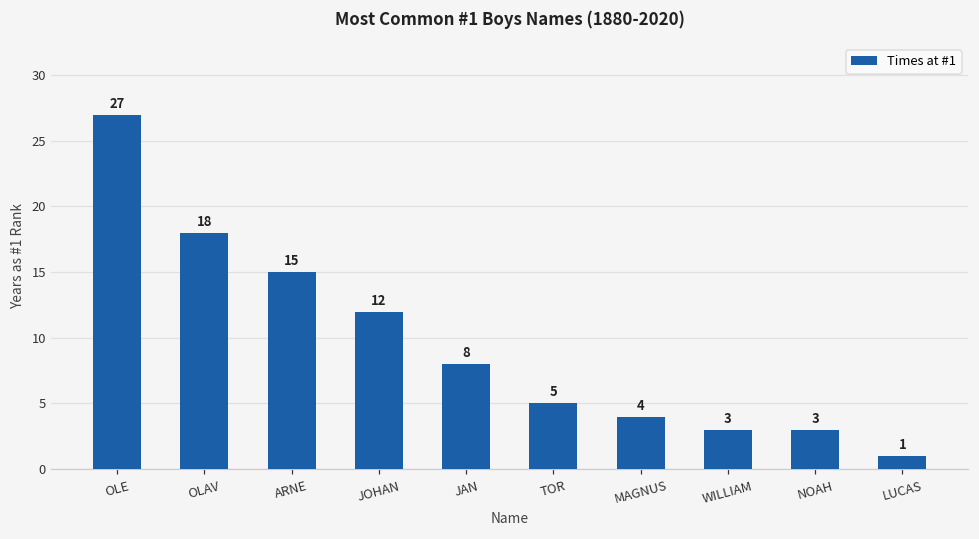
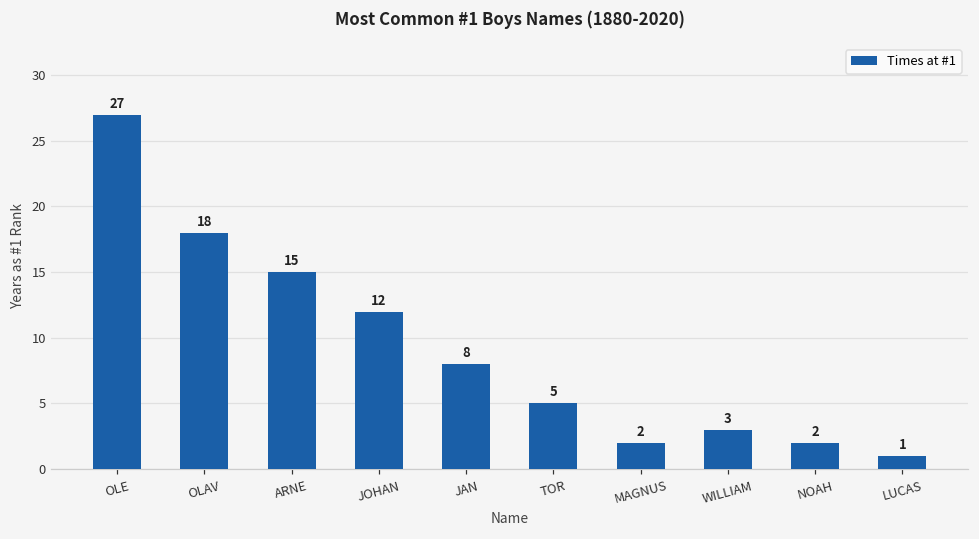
  {
    "OLE": 27,
    "OLAV": 18,
    "ARNE": 15,
    "JOHAN": 12,
    "JAN": 8,
    "TOR": 5,
-   "MAGNUS": 4,
+   "MAGNUS": 2,
    "WILLIAM": 3,
-   "NOAH": 3,
+   "NOAH": 2,
    "LUCAS": 1
  }
